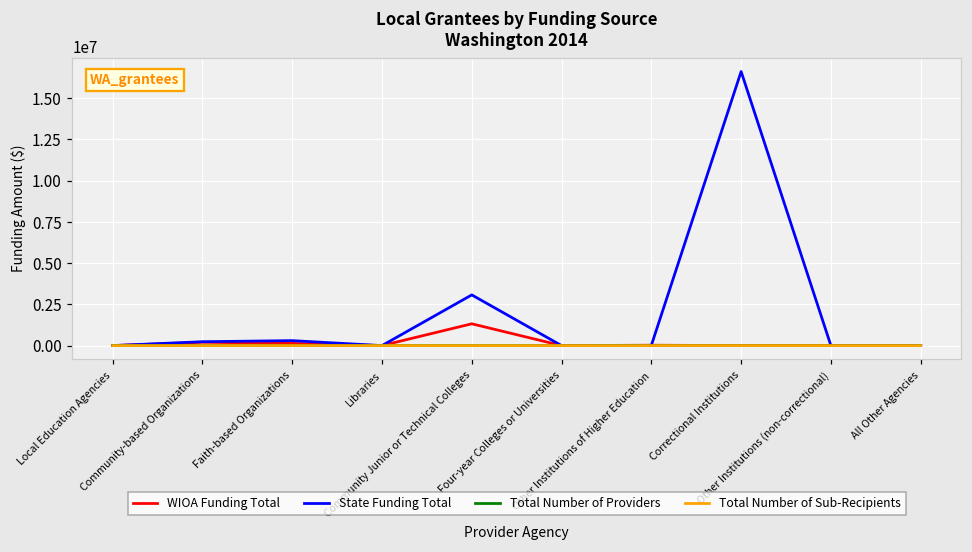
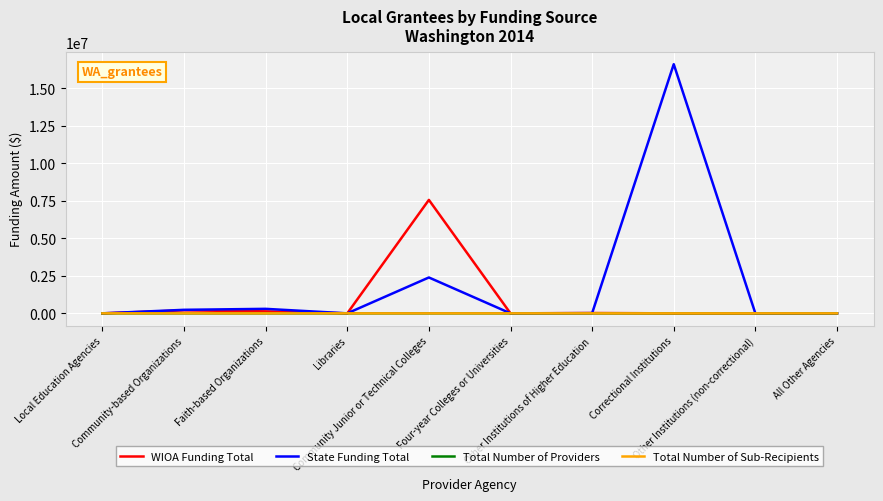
  {
    "WIOA Funding Total": {
-     "Community Junior or Technical Colleges": 1300000
+     "Community Junior or Technical Colleges": 7600000
    },
    "State Funding Total": {
-     "Community Junior or Technical Colleges": 3100000,
+     "Community Junior or Technical Colleges": 2400000,
      "Correctional Institutions": 16600000
    },
    "Total Number of Sub-Recipients": {
      "Community-based Organizations": 0,
      "Community Junior or Technical Colleges": 0
    }
  }
